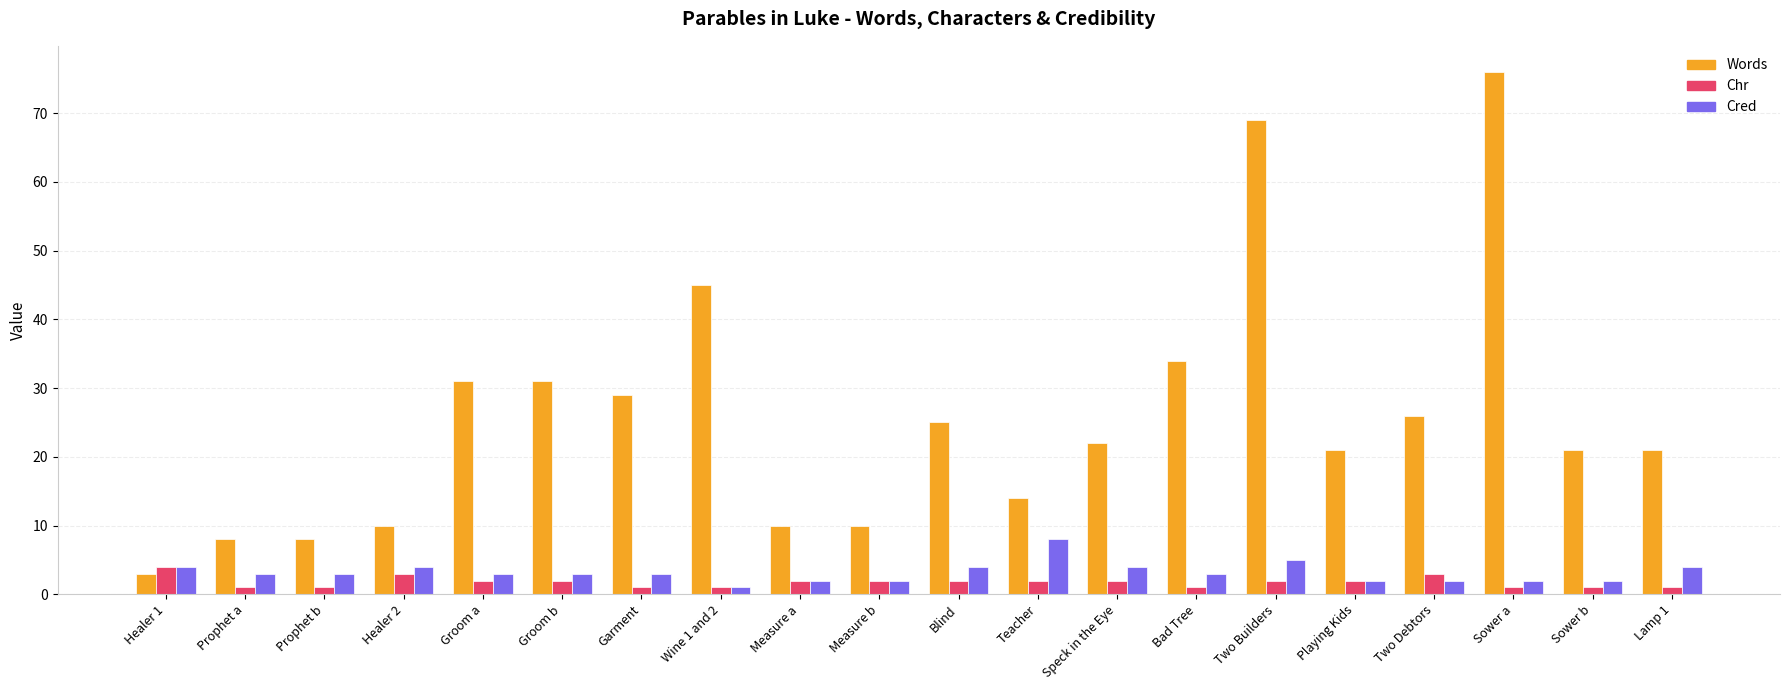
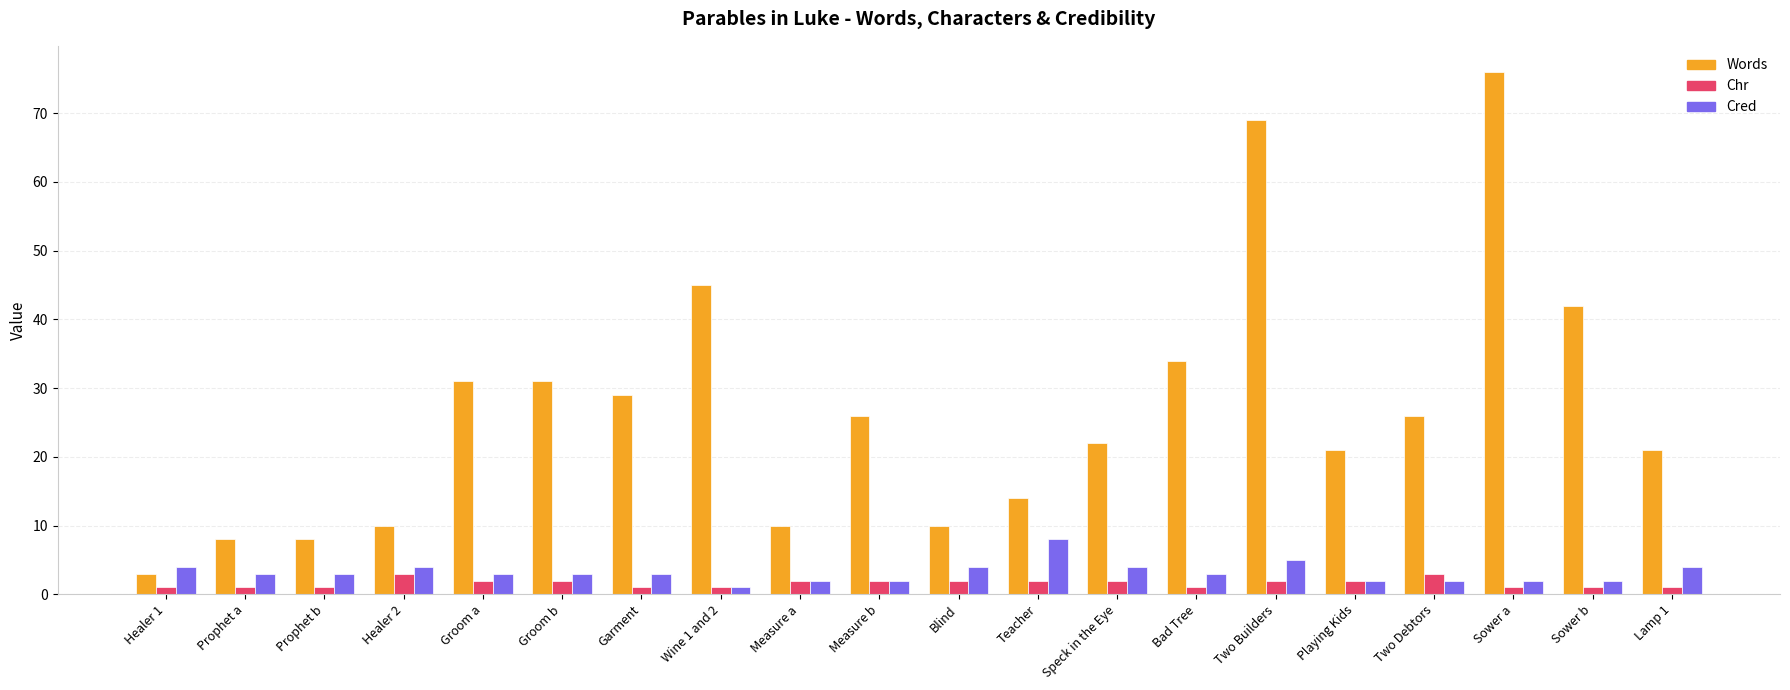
  {
    "Words": {
      "Healer 1": 3,
      "Prophet a": 8,
      "Prophet b": 8,
      "Healer 2": 10,
      "Groom a": 31,
      "Groom b": 31,
      "Garment": 29,
      "Wine 1 and 2": 45,
      "Measure a": 10,
-     "Measure b": 10,
-     "Blind": 25,
+     "Measure b": 26,
+     "Blind": 10,
      "Teacher": 14,
      "Speck in the Eye": 22,
      "Bad Tree": 34,
      "Two Builders": 69,
      "Playing Kids": 21,
      "Two Debtors": 26,
      "Sower a": 76,
-     "Sower b": 21,
+     "Sower b": 42,
      "Lamp 1": 21
    },
    "Chr": {
-     "Healer 1": 4,
+     "Healer 1": 1,
      "Prophet a": 1,
      "Prophet b": 1,
      "Healer 2": 3,
      "Groom a": 2,
      "Groom b": 2,
      "Garment": 1,
      "Wine 1 and 2": 1,
      "Measure a": 2,
      "Measure b": 2,
      "Blind": 2,
      "Teacher": 2,
      "Speck in the Eye": 2,
      "Bad Tree": 1,
      "Two Builders": 2,
      "Playing Kids": 2,
      "Two Debtors": 3,
      "Sower a": 1,
      "Sower b": 1,
      "Lamp 1": 1
    },
    "Cred": {
      "Healer 1": 4,
      "Prophet a": 3,
      "Prophet b": 3,
      "Healer 2": 4,
      "Groom a": 3,
      "Groom b": 3,
      "Garment": 3,
      "Wine 1 and 2": 1,
      "Measure a": 2,
      "Measure b": 2,
      "Blind": 4,
      "Teacher": 8,
      "Speck in the Eye": 4,
      "Bad Tree": 3,
      "Two Builders": 5,
      "Playing Kids": 2,
      "Two Debtors": 2,
      "Sower a": 2,
      "Sower b": 2,
      "Lamp 1": 4
    }
  }
